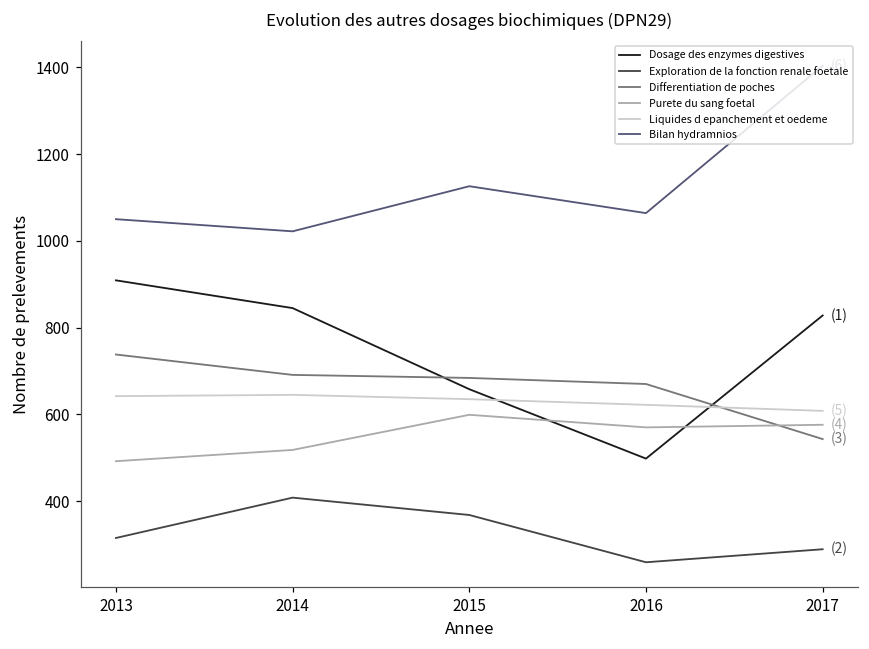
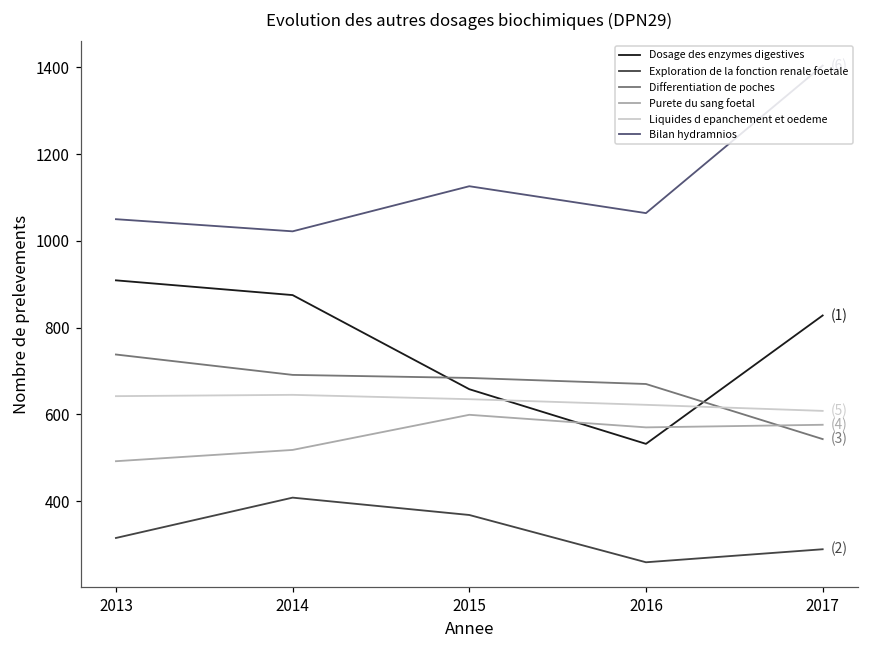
  {
    "Dosage des enzymes digestives": {
      "2013": 910,
-     "2014": 850,
+     "2014": 880,
      "2015": 660,
-     "2016": 500
+     "2016": 530
    }
  }
